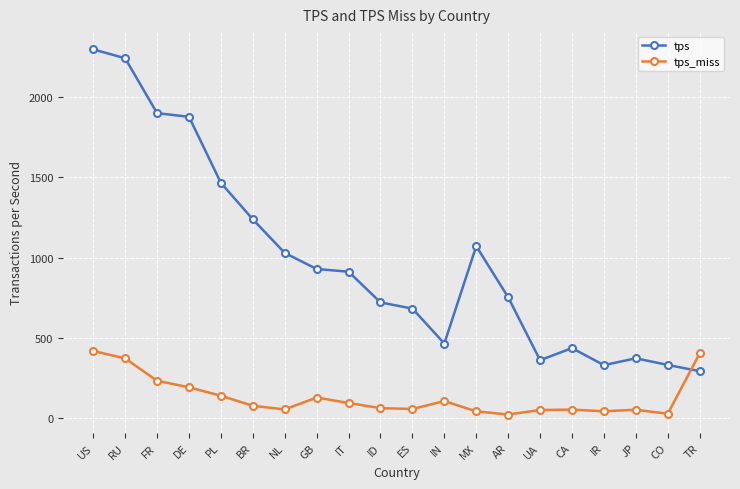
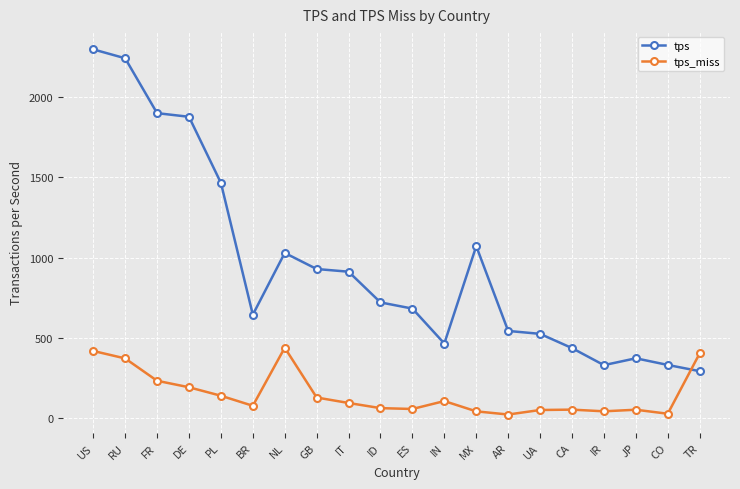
  {
    "tps": {
      "US": 2300,
      "RU": 2240,
      "FR": 1900,
      "DE": 1880,
      "PL": 1470,
-     "BR": 1240,
+     "BR": 640,
      "NL": 1030,
      "GB": 930,
      "IT": 910,
      "ID": 720,
      "ES": 680,
      "IN": 470,
      "MX": 1070,
-     "AR": 750,
-     "UA": 360,
+     "AR": 540,
+     "UA": 530,
      "CA": 440,
      "IR": 330,
      "JP": 370,
      "CO": 330,
      "TR": 290
    },
    "tps_miss": {
      "US": 420,
      "RU": 370,
      "FR": 230,
      "DE": 190,
      "PL": 140,
      "BR": 80,
-     "NL": 60,
+     "NL": 440,
      "GB": 130,
      "IT": 100,
      "ID": 60,
      "ES": 60,
      "IN": 110,
      "MX": 40,
      "AR": 20,
      "UA": 50,
      "CA": 50,
      "IR": 40,
      "JP": 50,
      "CO": 30,
      "TR": 400
    }
  }
